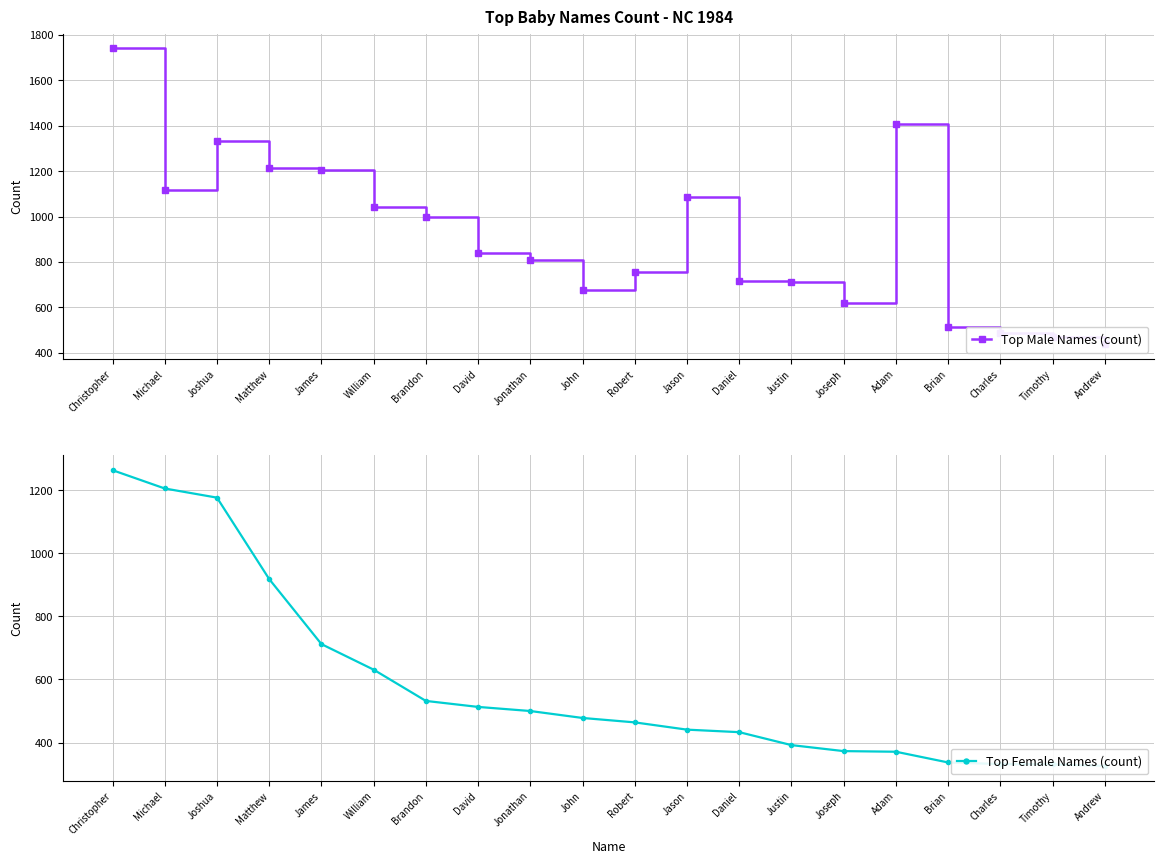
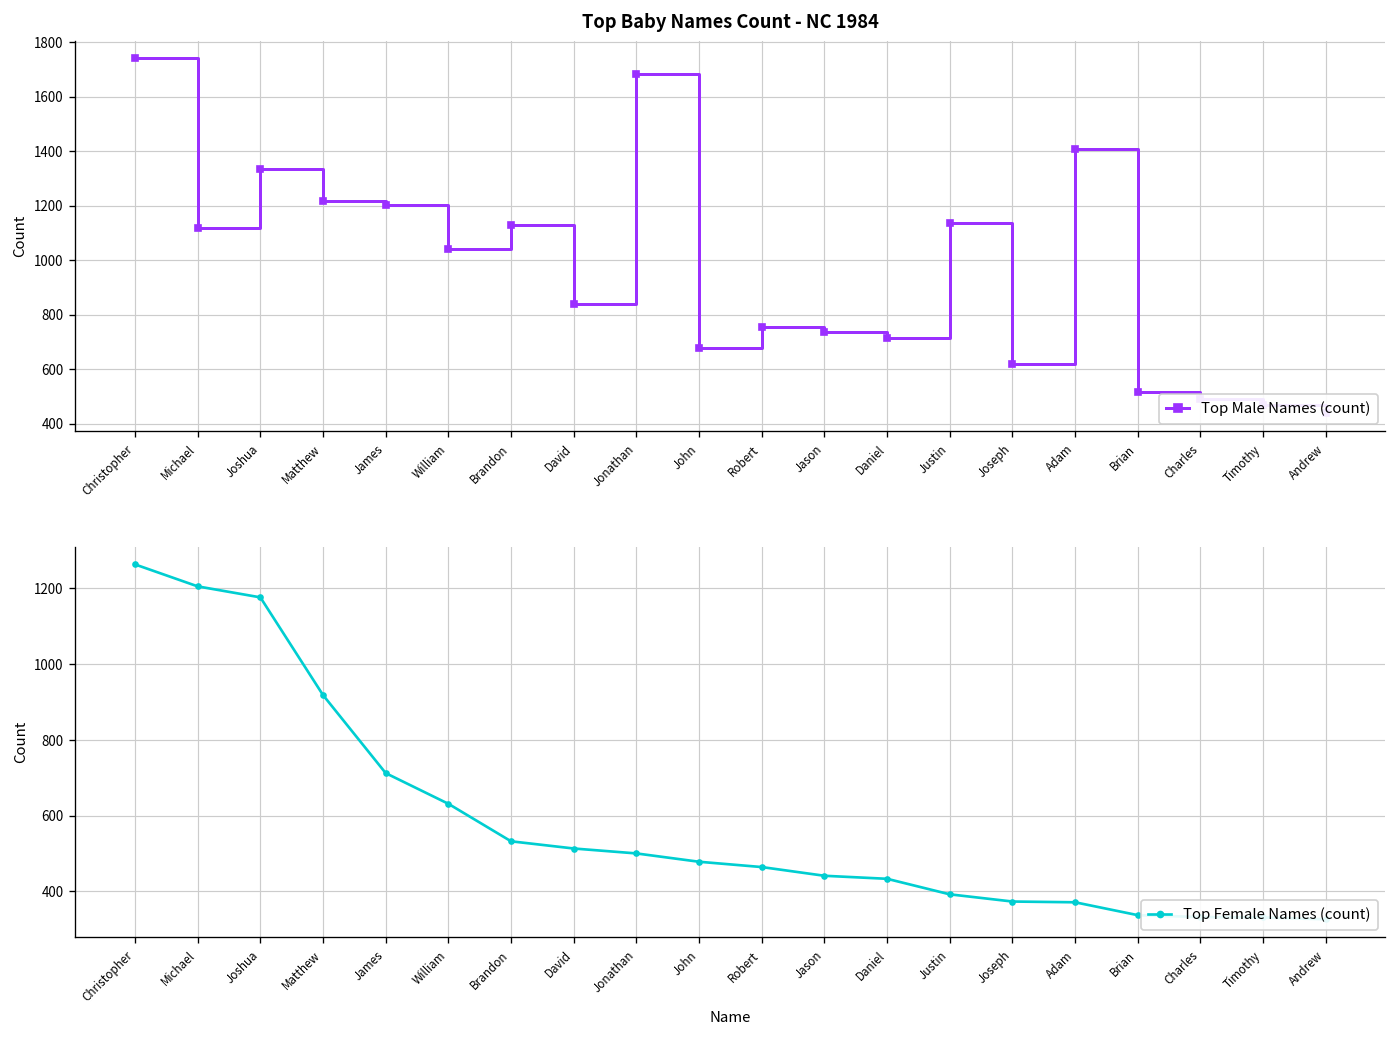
  {
    "Top Baby Names Count - NC 1984": {
      "Christopher": 1740,
      "Michael": 1120,
      "Joshua": 1330,
      "Matthew": 1220,
      "James": 1200,
      "William": 1040,
-     "Brandon": 1000,
+     "Brandon": 1130,
      "David": 840,
-     "Jonathan": 810,
+     "Jonathan": 1680,
      "John": 680,
      "Robert": 760,
-     "Jason": 1090,
+     "Jason": 740,
      "Daniel": 720,
-     "Justin": 710,
+     "Justin": 1140,
      "Joseph": 620,
      "Adam": 1410,
      "Brian": 520
    }
  }
